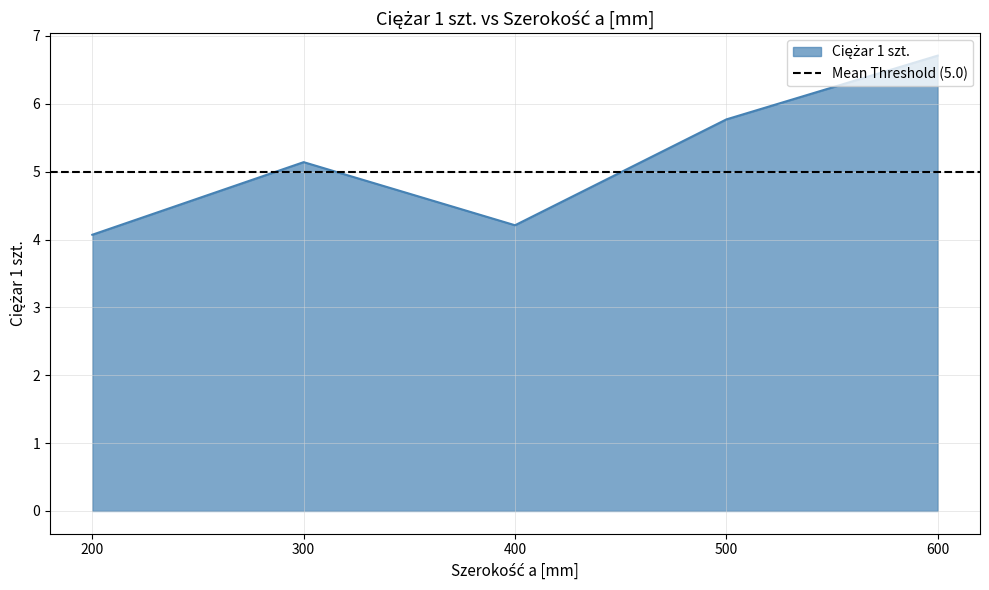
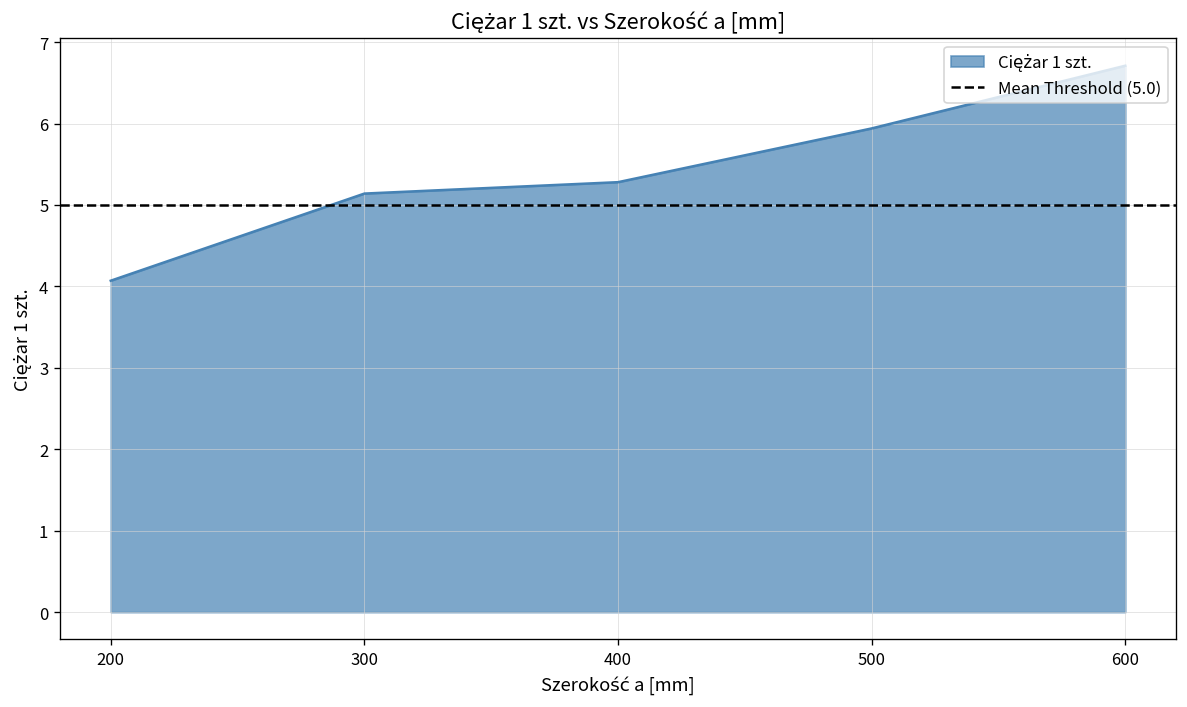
  {
    "200": 4.1,
    "300": 5.1,
-   "400": 4.2,
-   "500": 5.8
+   "400": 5.3,
+   "500": 5.9
  }
